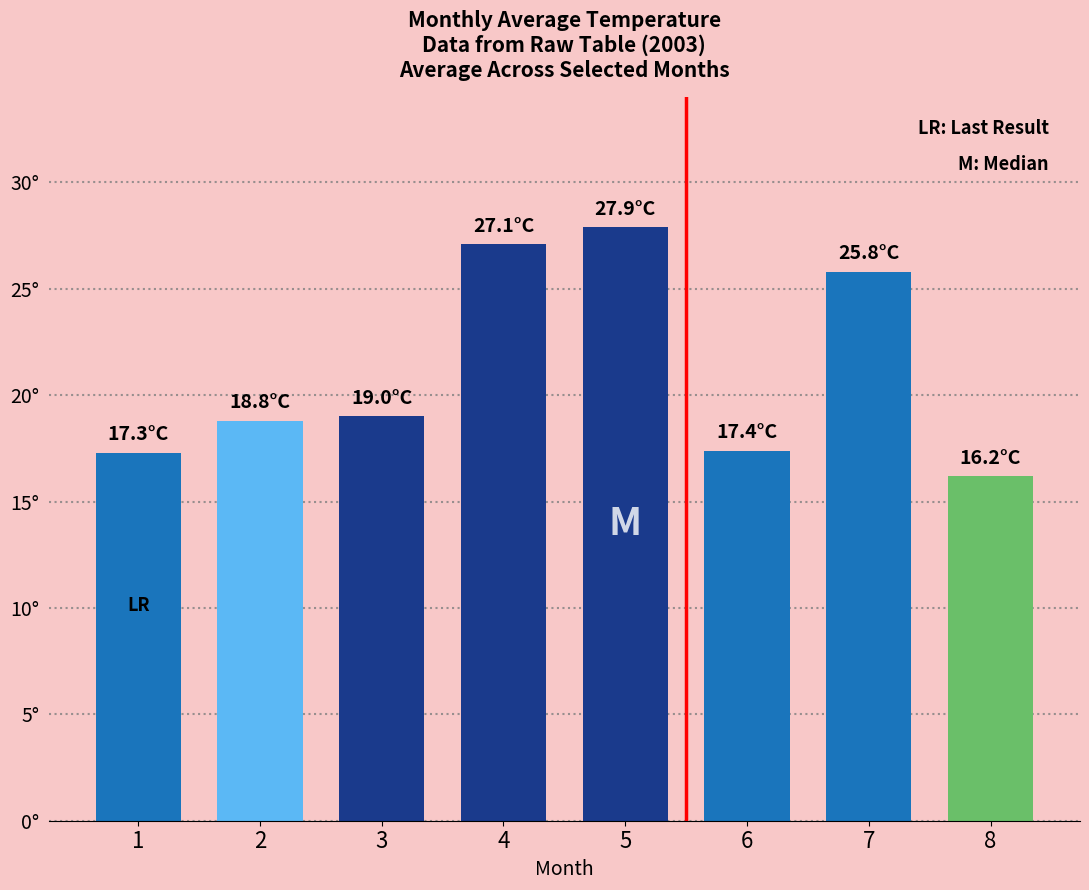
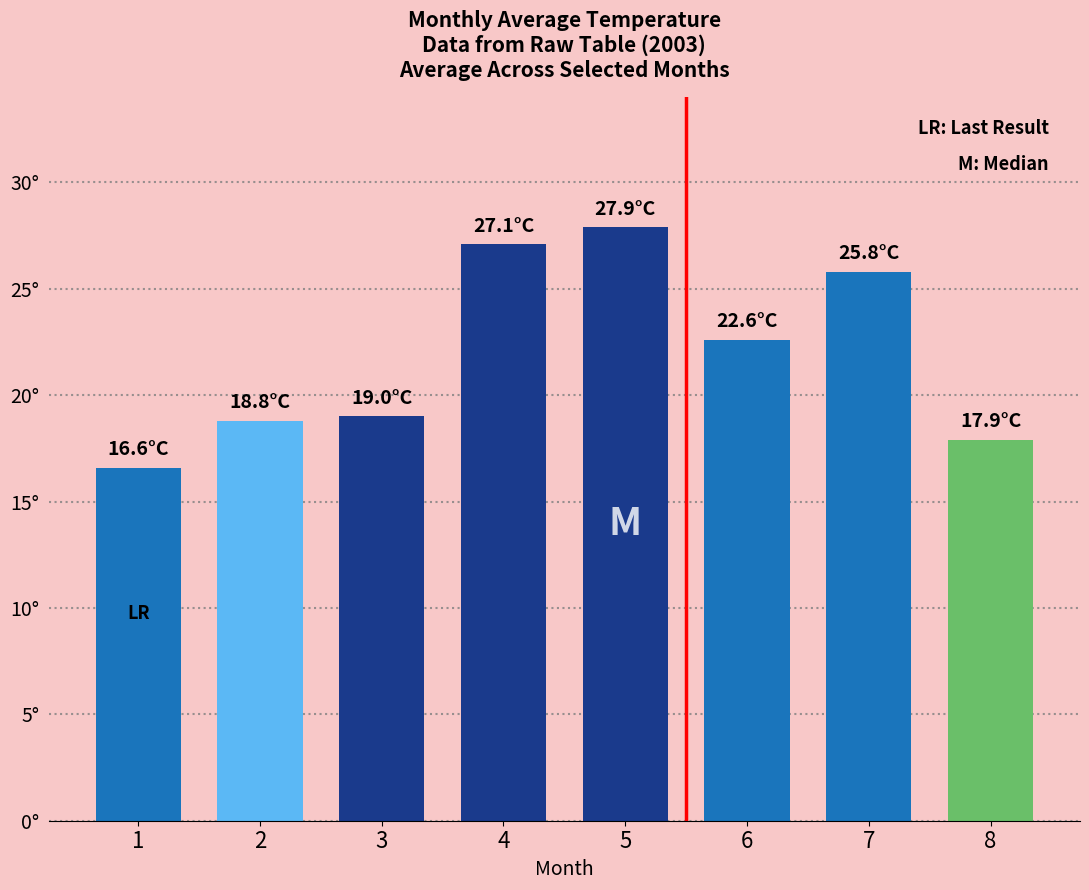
  {
-   "1": "17.3°C",
+   "1": "16.6°C",
    "2": "18.8°C",
    "3": "19.0°C",
    "4": "27.1°C",
    "5": "27.9°C",
-   "6": "17.4°C",
+   "6": "22.6°C",
    "7": "25.8°C",
-   "8": "16.2°C"
+   "8": "17.9°C"
  }
